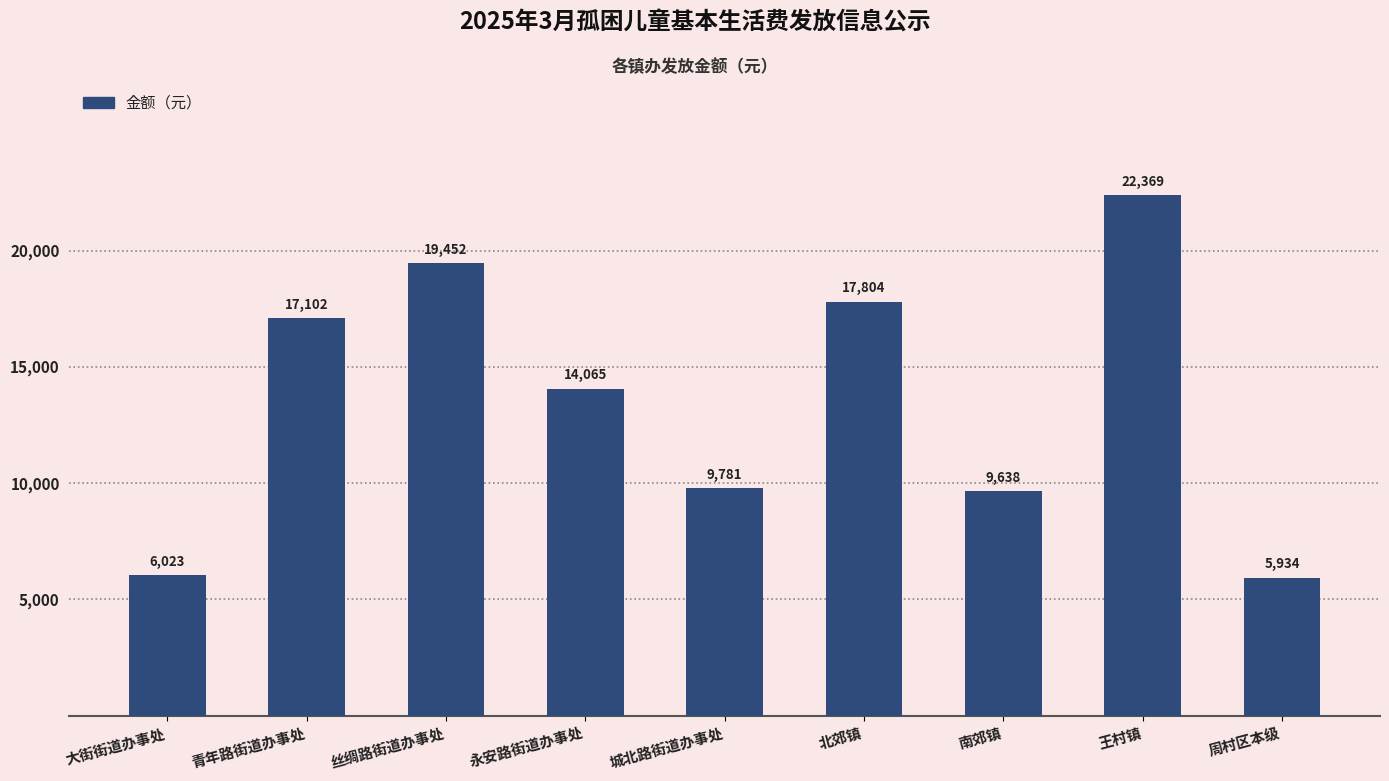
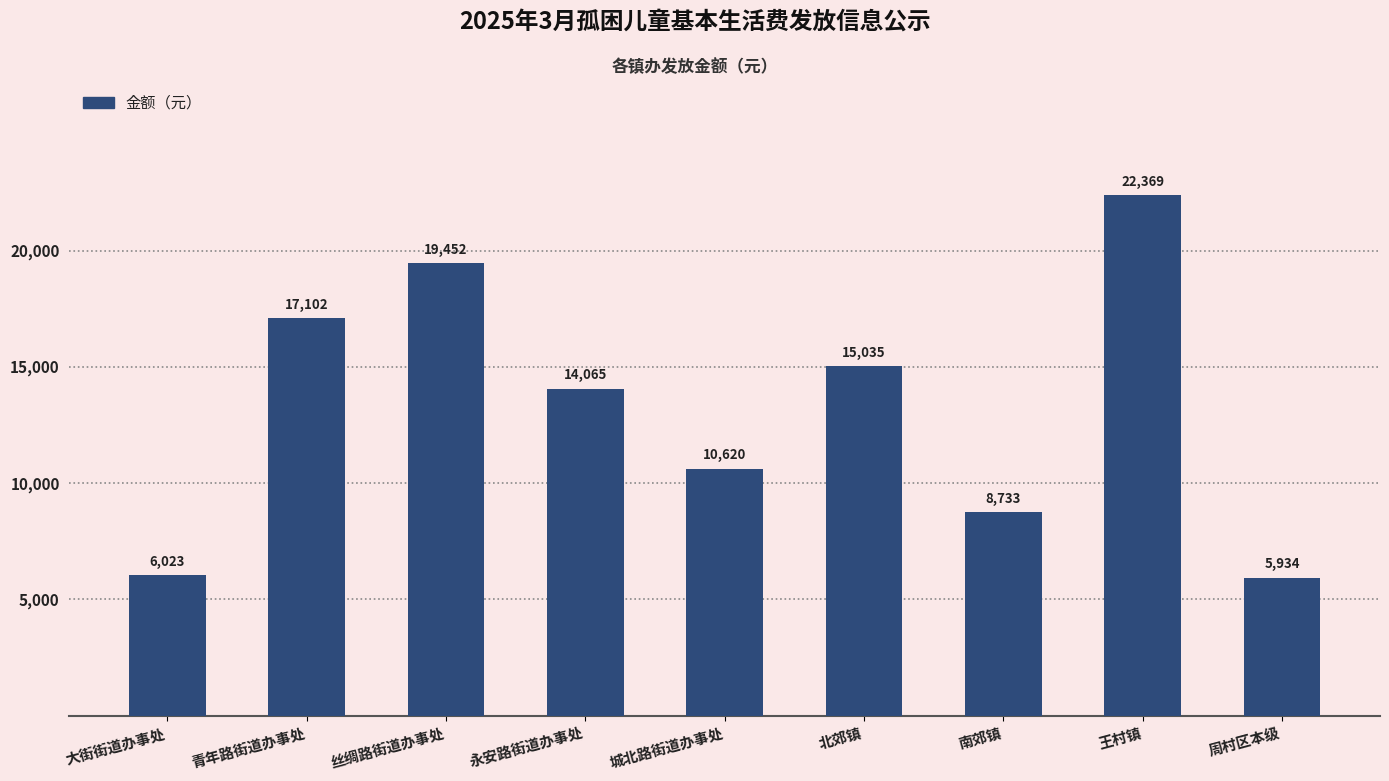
  {
    "大街街道办事处": "6,023",
    "青年路街道办事处": "17,102",
    "丝绸路街道办事处": "19,452",
    "永安路街道办事处": "14,065",
-   "城北路街道办事处": "9,781",
-   "北郊镇": "17,804",
-   "南郊镇": "9,638",
+   "城北路街道办事处": "10,620",
+   "北郊镇": "15,035",
+   "南郊镇": "8,733",
    "王村镇": "22,369",
    "周村区本级": "5,934"
  }
